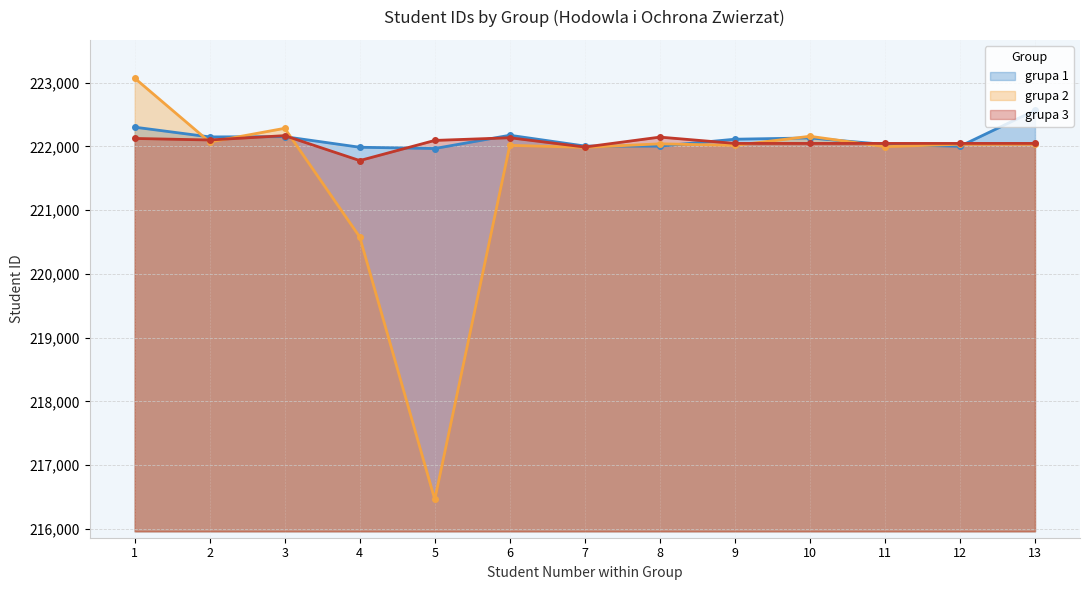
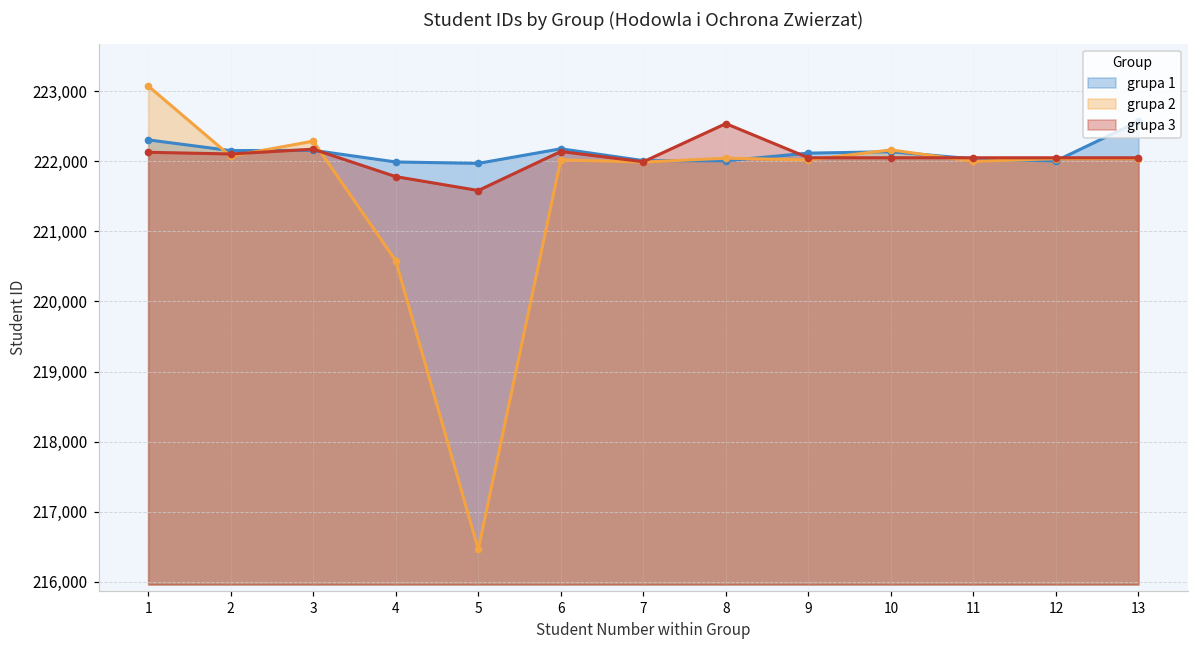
  {
    "grupa 1": {
      "1": "222,300",
      "2": "222,200",
      "4": "222,000",
      "5": "222,000",
      "9": "222,100"
    },
    "grupa 2": {
      "1": "223,100",
      "3": "222,300",
      "4": "220,600",
      "5": "216,500",
      "6": "222,000"
    },
    "grupa 3": {
      "1": "222,100",
      "4": "221,800",
-     "5": "222,100",
-     "8": "222,100",
+     "5": "221,600",
+     "8": "222,500",
      "10": "222,000"
    }
  }
